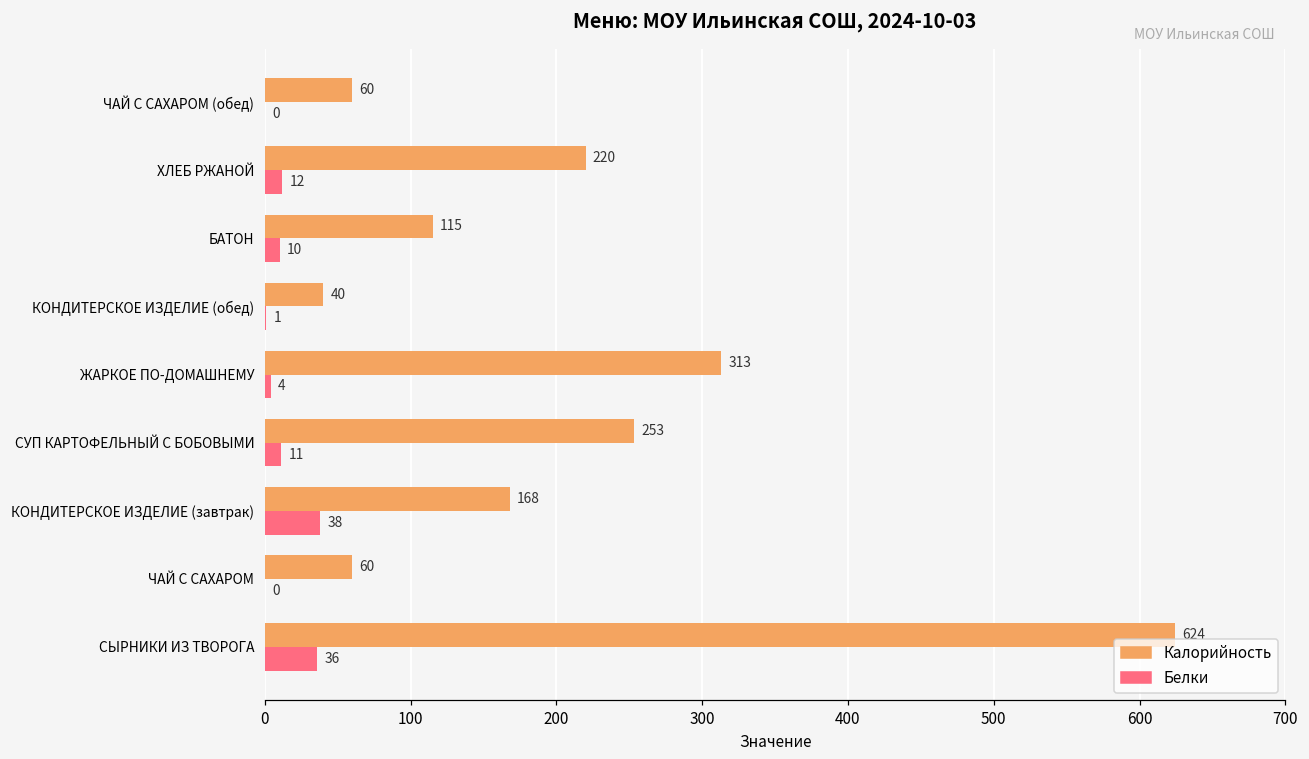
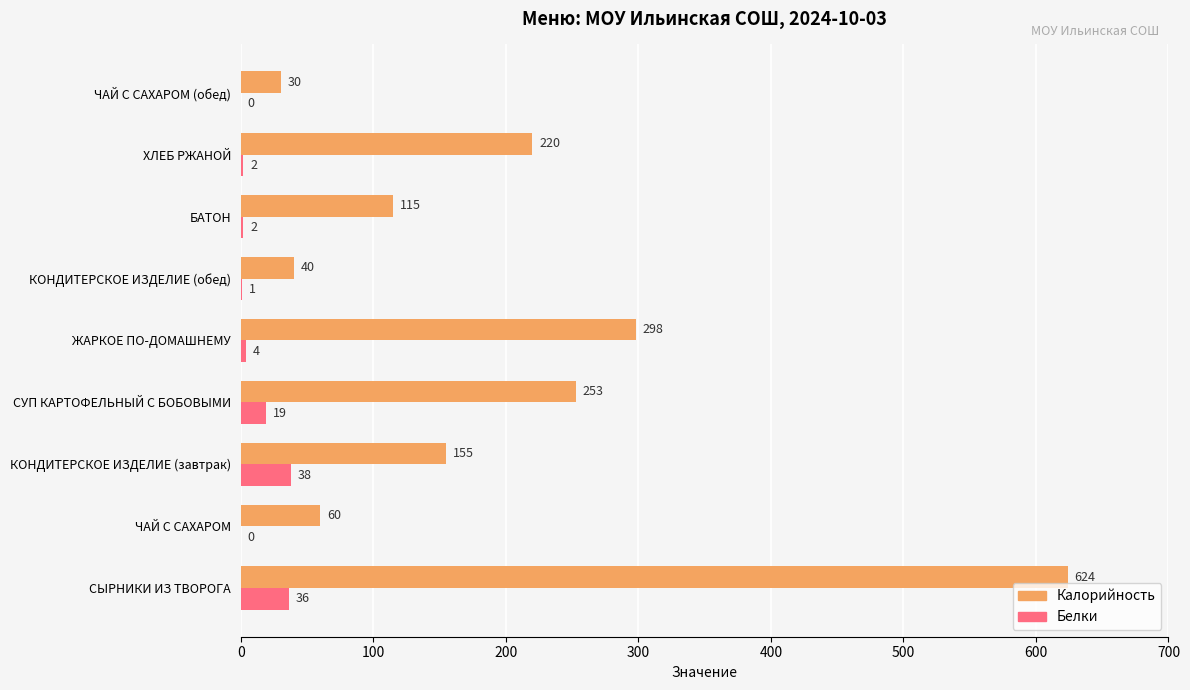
  {
    "Калорийность": {
-     "ЧАЙ С САХАРОМ (обед)": 60,
+     "ЧАЙ С САХАРОМ (обед)": 30,
      "ХЛЕБ РЖАНОЙ": 220,
      "БАТОН": 115,
      "КОНДИТЕРСКОЕ ИЗДЕЛИЕ (обед)": 40,
-     "ЖАРКОЕ ПО-ДОМАШНЕМУ": 313,
+     "ЖАРКОЕ ПО-ДОМАШНЕМУ": 298,
      "СУП КАРТОФЕЛЬНЫЙ С БОБОВЫМИ": 253,
-     "КОНДИТЕРСКОЕ ИЗДЕЛИЕ (завтрак)": 168,
+     "КОНДИТЕРСКОЕ ИЗДЕЛИЕ (завтрак)": 155,
      "ЧАЙ С САХАРОМ": 60
    },
    "Белки": {
      "ЧАЙ С САХАРОМ (обед)": 0,
-     "ХЛЕБ РЖАНОЙ": 12,
-     "БАТОН": 10,
+     "ХЛЕБ РЖАНОЙ": 2,
+     "БАТОН": 2,
      "КОНДИТЕРСКОЕ ИЗДЕЛИЕ (обед)": 1,
      "ЖАРКОЕ ПО-ДОМАШНЕМУ": 4,
-     "СУП КАРТОФЕЛЬНЫЙ С БОБОВЫМИ": 11,
+     "СУП КАРТОФЕЛЬНЫЙ С БОБОВЫМИ": 19,
      "КОНДИТЕРСКОЕ ИЗДЕЛИЕ (завтрак)": 38,
      "ЧАЙ С САХАРОМ": 0,
      "СЫРНИКИ ИЗ ТВОРОГА": 36
    }
  }
